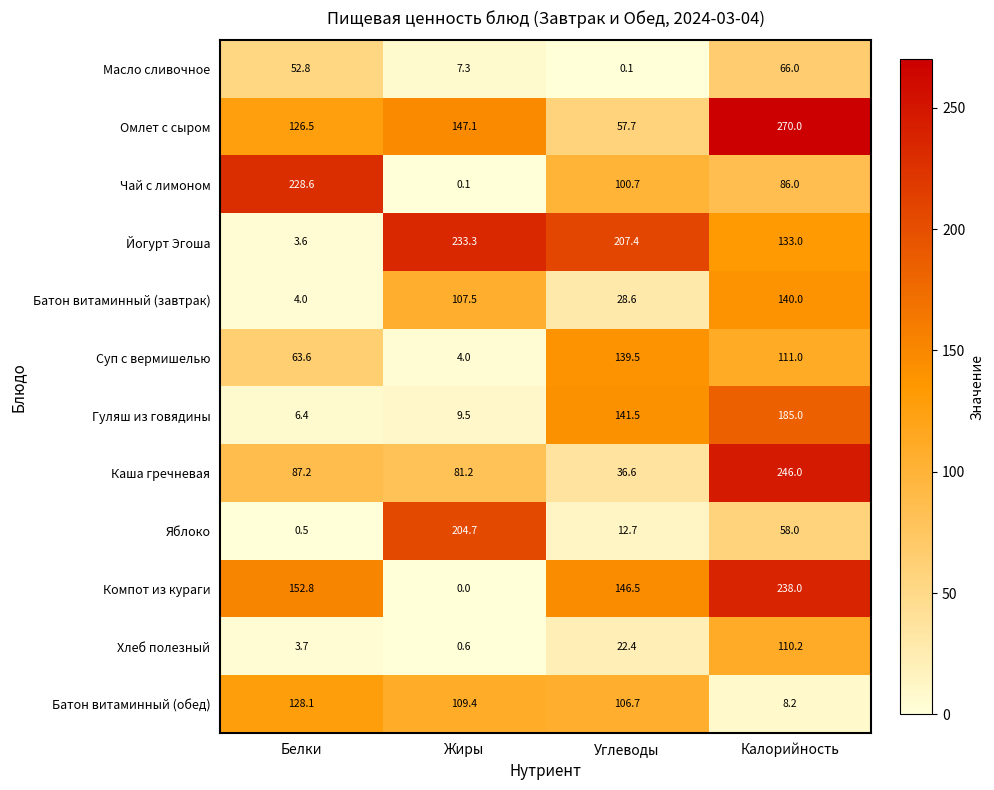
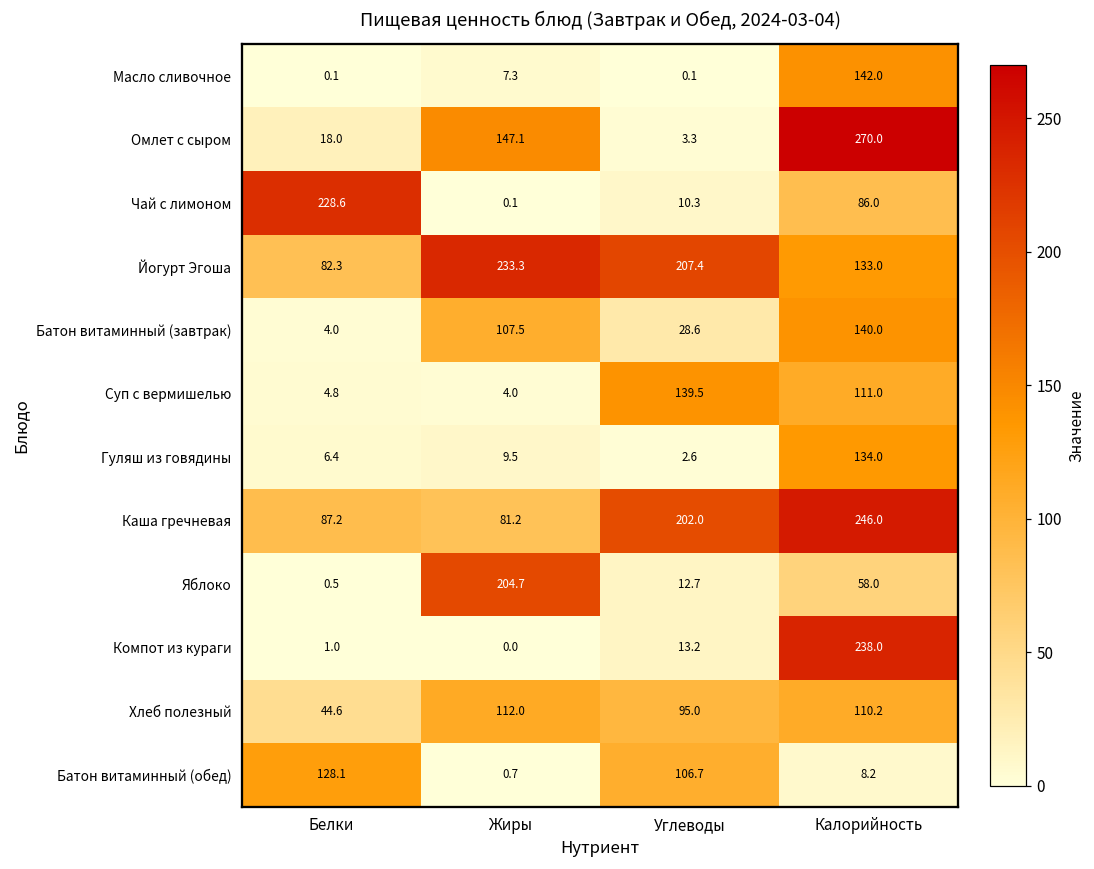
  {
    "Масло сливочное": {
-     "Белки": 52.8,
+     "Белки": 0.1,
      "Жиры": 7.3,
      "Углеводы": 0.1,
-     "Калорийность": 66.0
+     "Калорийность": 142.0
    },
    "Омлет с сыром": {
-     "Белки": 126.5,
+     "Белки": 18.0,
      "Жиры": 147.1,
-     "Углеводы": 57.7,
+     "Углеводы": 3.3,
      "Калорийность": 270.0
    },
    "Чай с лимоном": {
      "Белки": 228.6,
      "Жиры": 0.1,
-     "Углеводы": 100.7,
+     "Углеводы": 10.3,
      "Калорийность": 86.0
    },
    "Йогурт Эгоша": {
-     "Белки": 3.6,
+     "Белки": 82.3,
      "Жиры": 233.3,
      "Углеводы": 207.4,
      "Калорийность": 133.0
    },
    "Батон витаминный (завтрак)": {
      "Белки": 4.0,
      "Жиры": 107.5,
      "Углеводы": 28.6,
      "Калорийность": 140.0
    },
    "Суп с вермишелью": {
-     "Белки": 63.6,
+     "Белки": 4.8,
      "Жиры": 4.0,
      "Углеводы": 139.5,
      "Калорийность": 111.0
    },
    "Гуляш из говядины": {
      "Белки": 6.4,
      "Жиры": 9.5,
-     "Углеводы": 141.5,
-     "Калорийность": 185.0
+     "Углеводы": 2.6,
+     "Калорийность": 134.0
    },
    "Каша гречневая": {
      "Белки": 87.2,
      "Жиры": 81.2,
-     "Углеводы": 36.6,
+     "Углеводы": 202.0,
      "Калорийность": 246.0
    },
    "Яблоко": {
      "Белки": 0.5,
      "Жиры": 204.7,
      "Углеводы": 12.7,
      "Калорийность": 58.0
    },
    "Компот из кураги": {
-     "Белки": 152.8,
+     "Белки": 1.0,
      "Жиры": 0.0,
-     "Углеводы": 146.5,
+     "Углеводы": 13.2,
      "Калорийность": 238.0
    },
    "Хлеб полезный": {
-     "Белки": 3.7,
-     "Жиры": 0.6,
-     "Углеводы": 22.4,
+     "Белки": 44.6,
+     "Жиры": 112.0,
+     "Углеводы": 95.0,
      "Калорийность": 110.2
    },
    "Батон витаминный (обед)": {
      "Белки": 128.1,
-     "Жиры": 109.4,
+     "Жиры": 0.7,
      "Углеводы": 106.7,
      "Калорийность": 8.2
    }
  }
